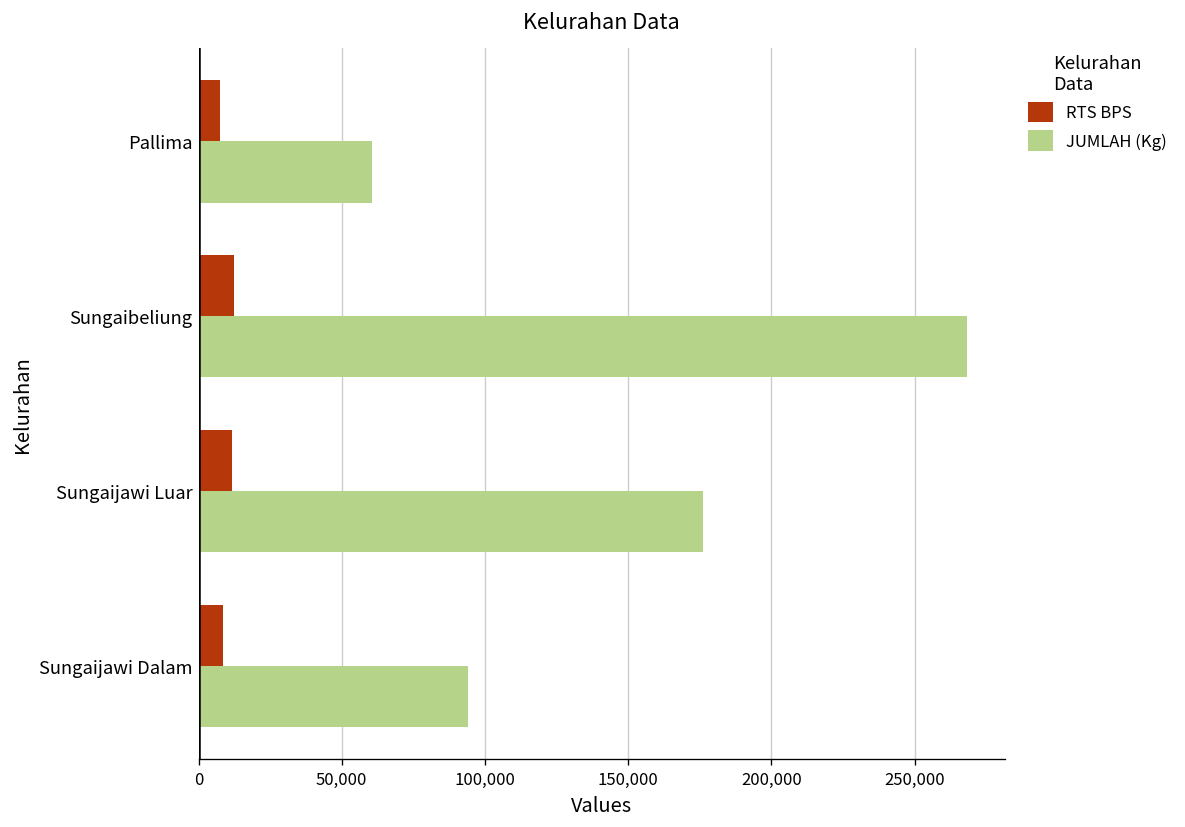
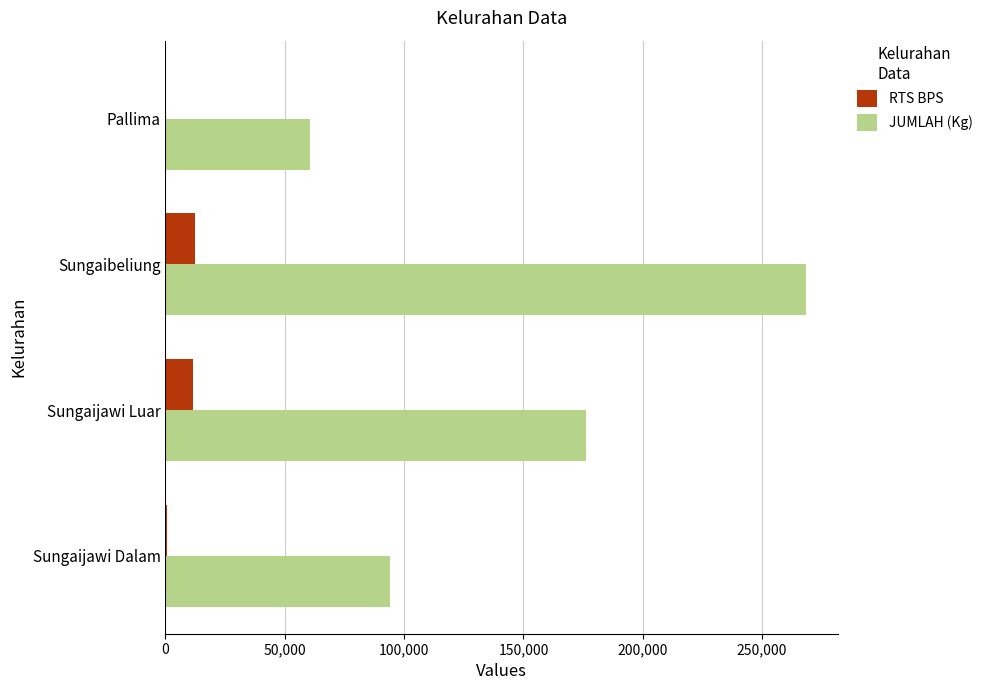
  {
    "RTS BPS": {
-     "Pallima": "8,000",
+     "Pallima": "0",
      "Sungaibeliung": "12,000",
      "Sungaijawi Luar": "12,000",
-     "Sungaijawi Dalam": "9,000"
+     "Sungaijawi Dalam": "1,000"
    },
    "JUMLAH (Kg)": {
      "Pallima": "61,000",
      "Sungaibeliung": "268,000",
      "Sungaijawi Luar": "176,000",
      "Sungaijawi Dalam": "94,000"
    }
  }
